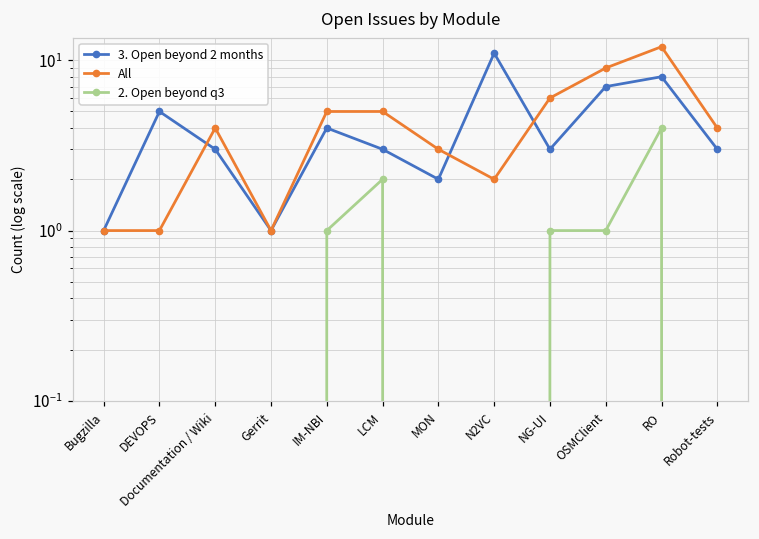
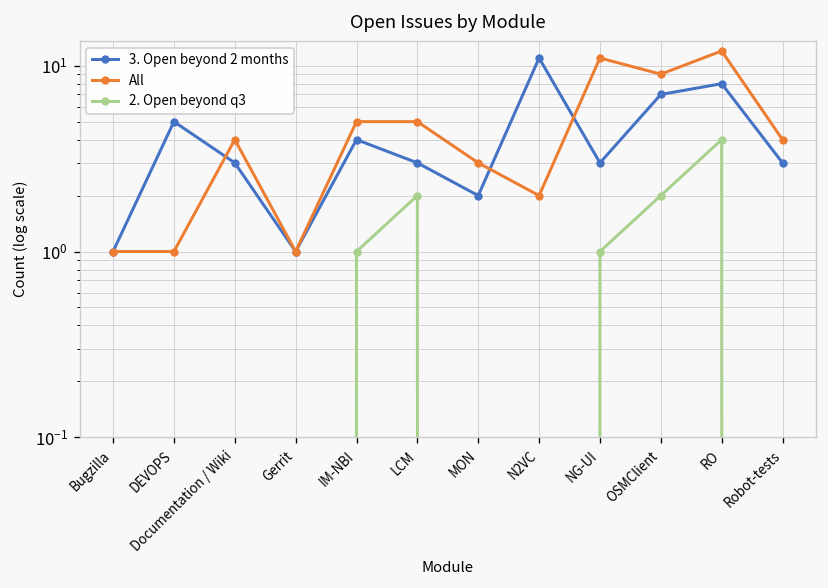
  {
    "3. Open beyond 2 months": {
      "DEVOPS": 5,
      "Documentation / Wiki": 3,
      "IM-NBI": 4,
      "LCM": 3,
      "MON": 2,
      "N2VC": 11,
      "NG-UI": 3,
      "OSMClient": 7,
      "RO": 8,
      "Robot-tests": 3
    },
    "All": {
      "DEVOPS": 1,
      "Documentation / Wiki": 4,
      "IM-NBI": 5,
      "LCM": 5,
      "MON": 3,
      "N2VC": 2,
-     "NG-UI": 6,
+     "NG-UI": 11,
      "OSMClient": 9,
      "RO": 12,
      "Robot-tests": 4
    },
    "2. Open beyond q3": {
      "IM-NBI": 1,
      "LCM": 2,
      "NG-UI": 1,
-     "OSMClient": 1,
+     "OSMClient": 2,
      "RO": 4
    }
  }
